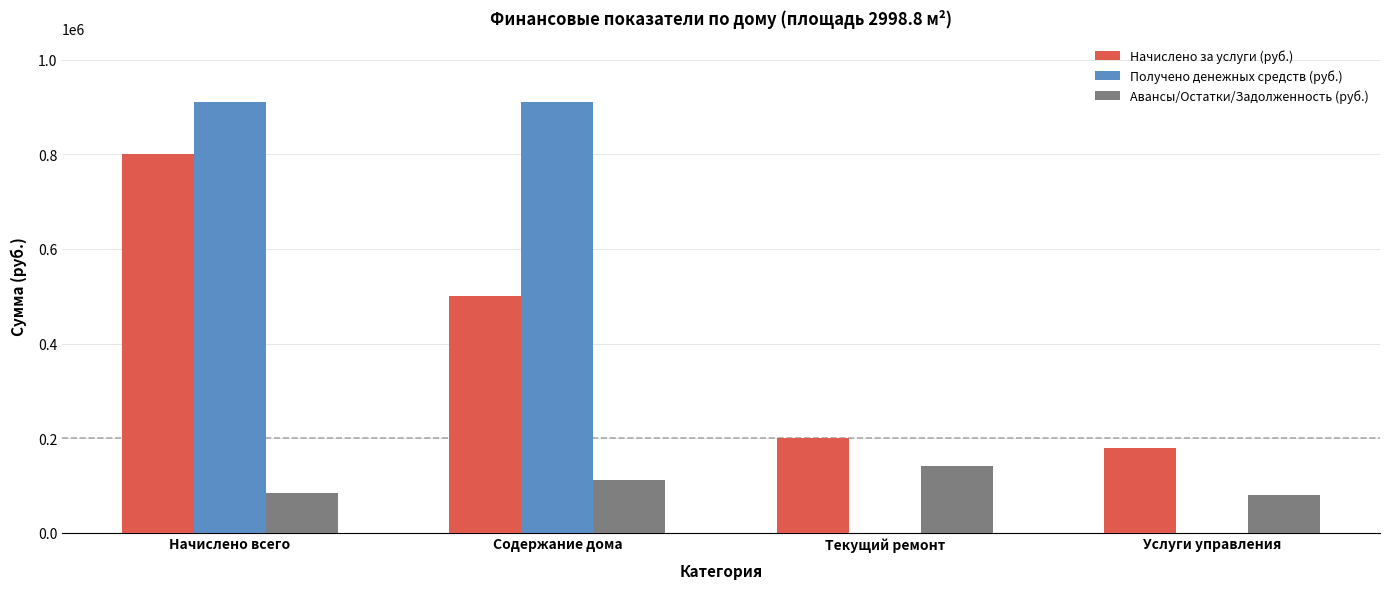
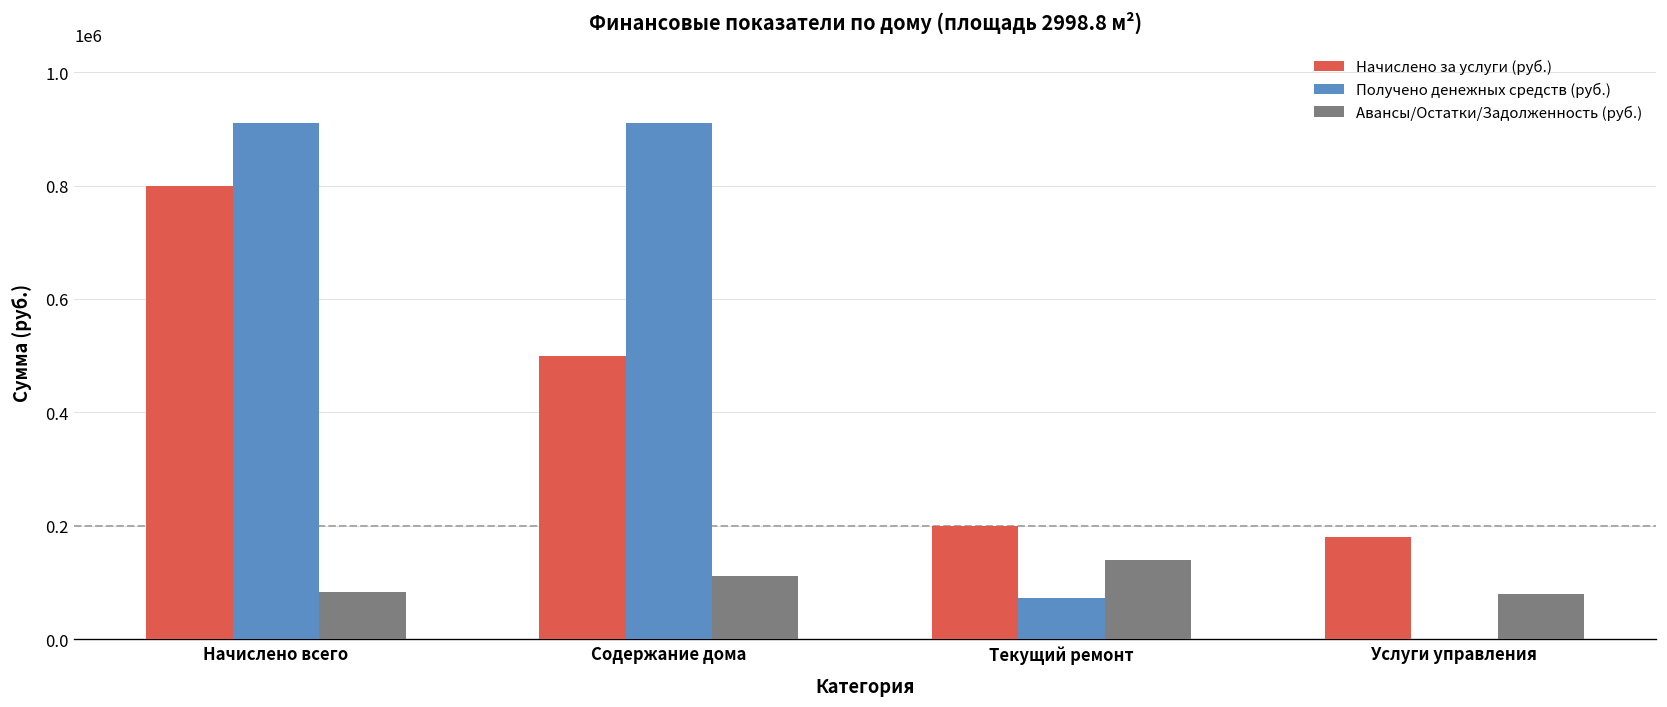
  {
    "Начислено за услуги (руб.)": {
      "Начислено всего": 800000,
      "Содержание дома": 500000,
      "Текущий ремонт": 200000,
      "Услуги управления": 180000
    },
    "Получено денежных средств (руб.)": {
      "Начислено всего": 910000,
      "Содержание дома": 910000,
-     "Текущий ремонт": 0,
+     "Текущий ремонт": 70000,
      "Услуги управления": 0
    },
    "Авансы/Остатки/Задолженность (руб.)": {
      "Начислено всего": 80000,
      "Содержание дома": 110000,
      "Текущий ремонт": 140000,
      "Услуги управления": 80000
    }
  }
